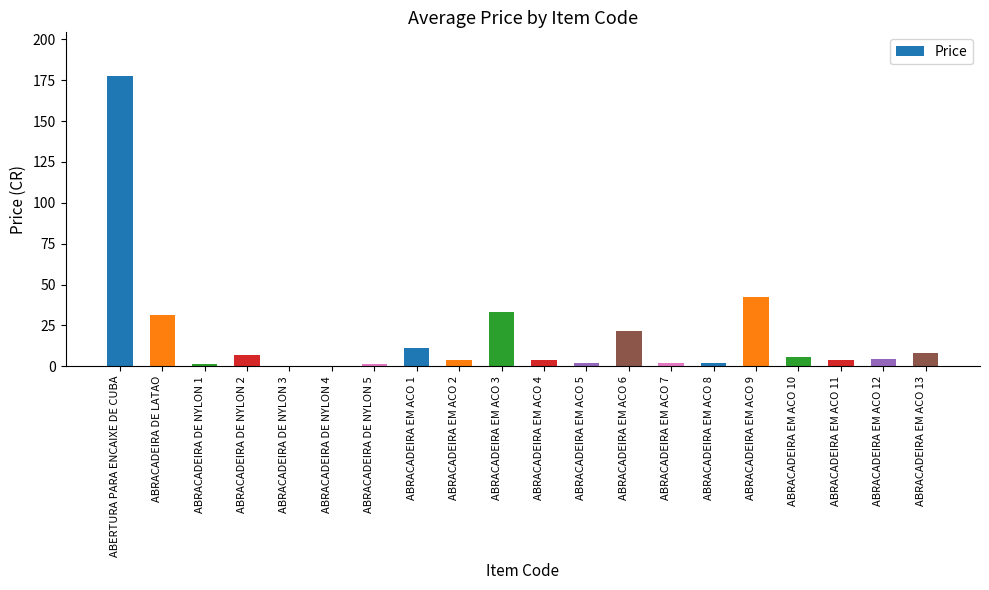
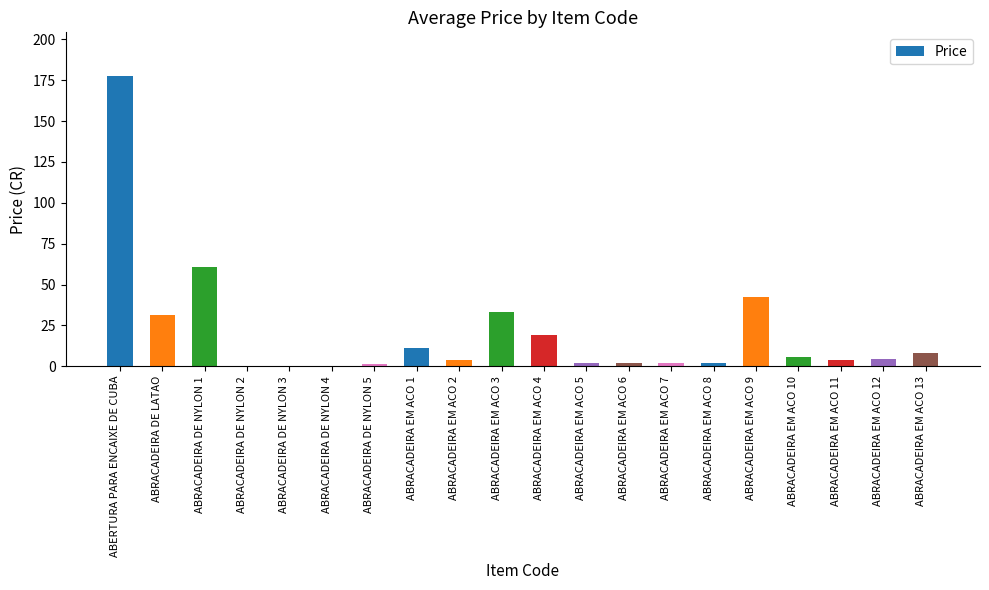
  {
    "ABERTURA PARA ENCAIXE DE CUBA": 178,
    "ABRACADEIRA DE LATAO": 31,
-   "ABRACADEIRA DE NYLON 1": 1,
-   "ABRACADEIRA DE NYLON 2": 7,
+   "ABRACADEIRA DE NYLON 1": 61,
+   "ABRACADEIRA DE NYLON 2": 0,
    "ABRACADEIRA EM ACO 1": 11,
    "ABRACADEIRA EM ACO 2": 4,
    "ABRACADEIRA EM ACO 3": 33,
-   "ABRACADEIRA EM ACO 4": 4,
+   "ABRACADEIRA EM ACO 4": 19,
    "ABRACADEIRA EM ACO 5": 2,
-   "ABRACADEIRA EM ACO 6": 22,
+   "ABRACADEIRA EM ACO 6": 2,
    "ABRACADEIRA EM ACO 7": 2,
    "ABRACADEIRA EM ACO 8": 2,
    "ABRACADEIRA EM ACO 9": 43,
    "ABRACADEIRA EM ACO 10": 6,
    "ABRACADEIRA EM ACO 11": 4,
    "ABRACADEIRA EM ACO 12": 4,
    "ABRACADEIRA EM ACO 13": 8
  }
